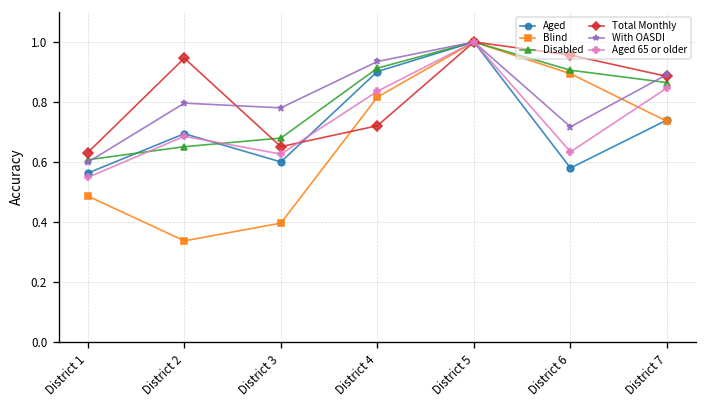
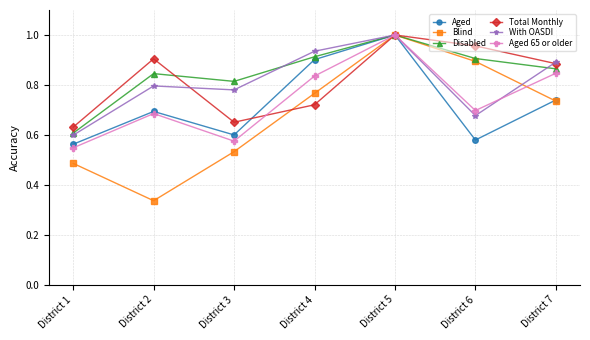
  {
    "Aged": {
      "District 1": 0.56,
      "District 3": 0.60,
      "District 4": 0.90,
      "District 6": 0.58
    },
    "Blind": {
      "District 1": 0.49,
      "District 2": 0.34,
-     "District 3": 0.40,
-     "District 4": 0.82,
+     "District 3": 0.53,
+     "District 4": 0.77,
      "District 6": 0.89
    },
    "Disabled": {
-     "District 2": 0.65,
-     "District 3": 0.68,
+     "District 2": 0.85,
+     "District 3": 0.81,
      "District 4": 0.91,
      "District 6": 0.91,
      "District 7": 0.86
    },
    "Total Monthly": {
      "District 1": 0.63,
-     "District 2": 0.95,
+     "District 2": 0.90,
      "District 3": 0.65,
      "District 4": 0.72
    },
    "With OASDI": {
      "District 2": 0.80,
      "District 3": 0.78,
      "District 4": 0.93,
-     "District 6": 0.72
+     "District 6": 0.68
    },
    "Aged 65 or older": {
      "District 1": 0.55,
-     "District 3": 0.63,
+     "District 3": 0.57,
      "District 4": 0.84,
-     "District 6": 0.63,
+     "District 6": 0.70,
      "District 7": 0.85
    }
  }
